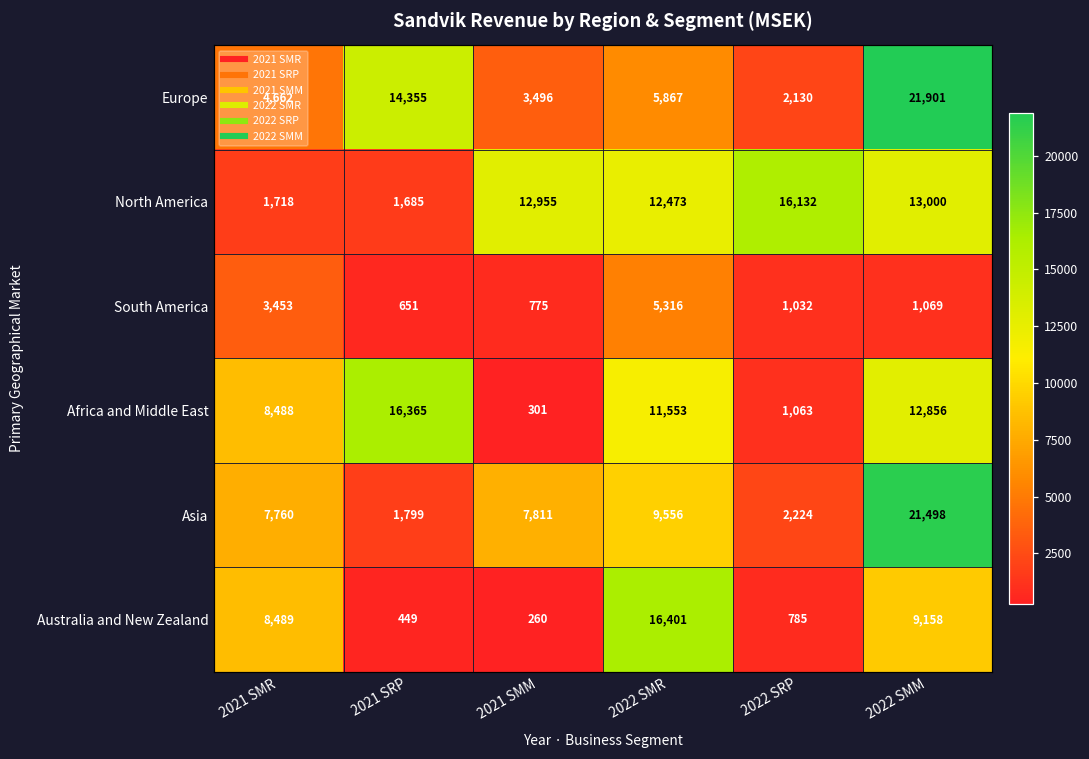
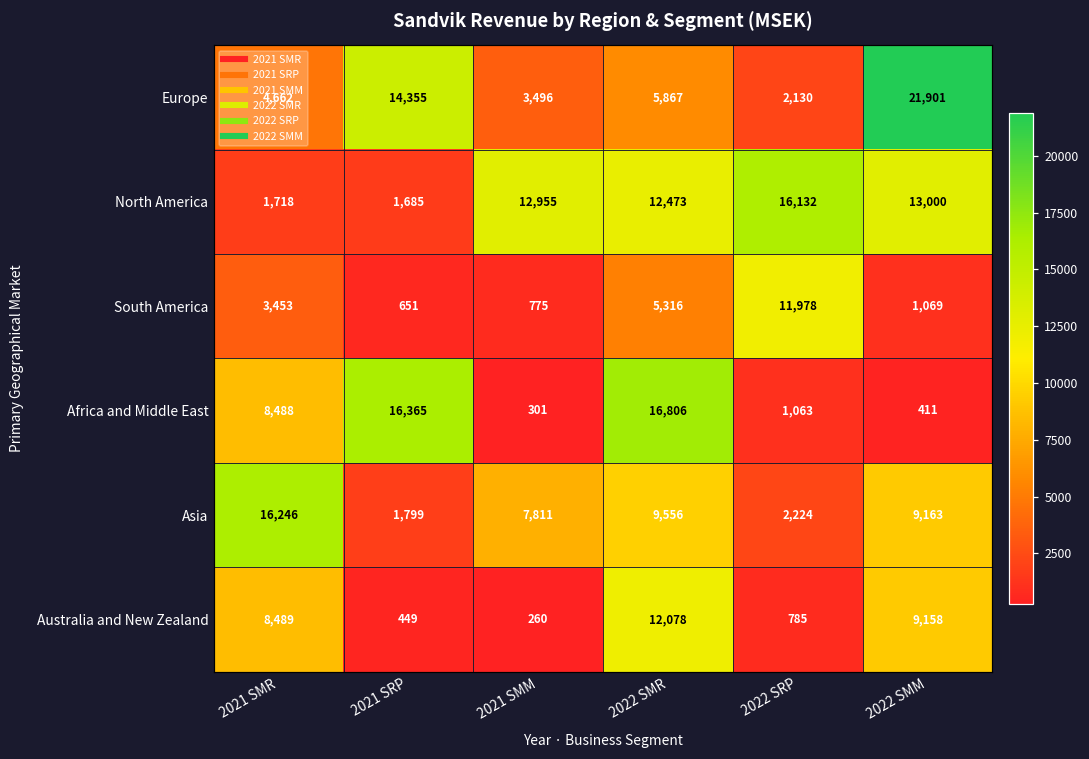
  {
    "Europe": {
      "2021 SRP": "14,355",
      "2021 SMM": "3,496",
      "2022 SMR": "5,867",
      "2022 SRP": "2,130",
      "2022 SMM": "21,901"
    },
    "North America": {
      "2021 SMR": "1,718",
      "2021 SRP": "1,685",
      "2021 SMM": "12,955",
      "2022 SMR": "12,473",
      "2022 SRP": "16,132",
      "2022 SMM": "13,000"
    },
    "South America": {
      "2021 SMR": "3,453",
      "2021 SRP": "651",
      "2021 SMM": "775",
      "2022 SMR": "5,316",
-     "2022 SRP": "1,032",
+     "2022 SRP": "11,978",
      "2022 SMM": "1,069"
    },
    "Africa and Middle East": {
      "2021 SMR": "8,488",
      "2021 SRP": "16,365",
      "2021 SMM": "301",
-     "2022 SMR": "11,553",
+     "2022 SMR": "16,806",
      "2022 SRP": "1,063",
-     "2022 SMM": "12,856"
+     "2022 SMM": "411"
    },
    "Asia": {
-     "2021 SMR": "7,760",
+     "2021 SMR": "16,246",
      "2021 SRP": "1,799",
      "2021 SMM": "7,811",
      "2022 SMR": "9,556",
      "2022 SRP": "2,224",
-     "2022 SMM": "21,498"
+     "2022 SMM": "9,163"
    },
    "Australia and New Zealand": {
      "2021 SMR": "8,489",
      "2021 SRP": "449",
      "2021 SMM": "260",
-     "2022 SMR": "16,401",
+     "2022 SMR": "12,078",
      "2022 SRP": "785",
      "2022 SMM": "9,158"
    }
  }
